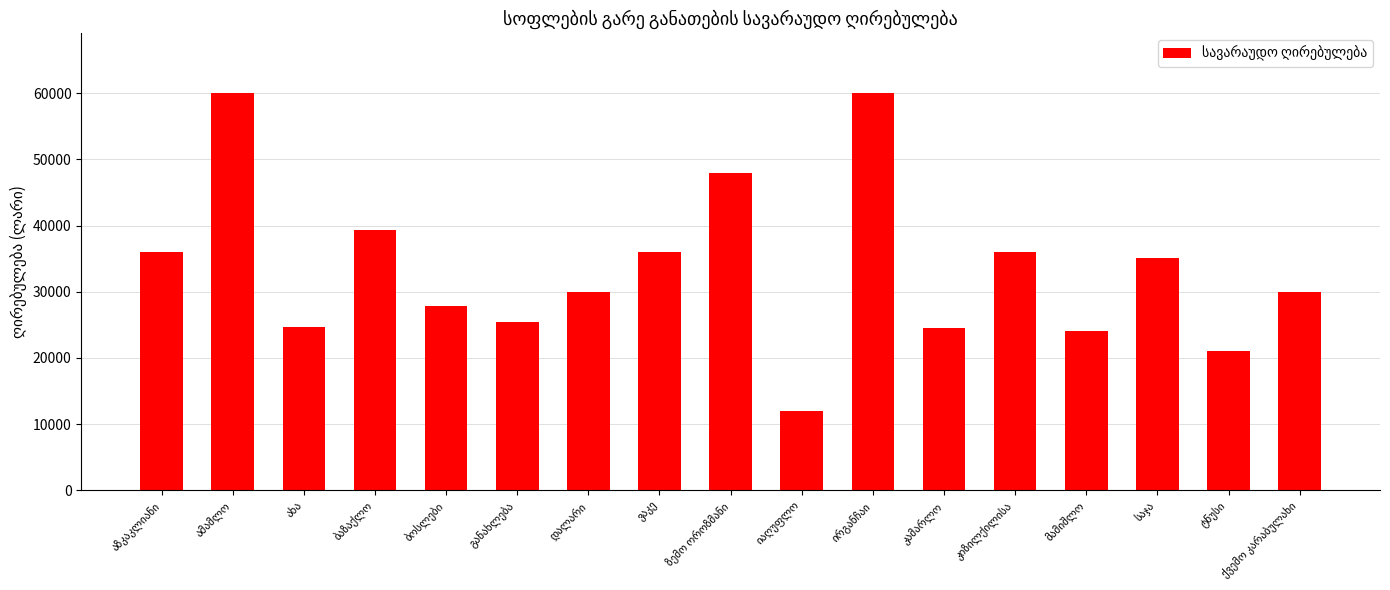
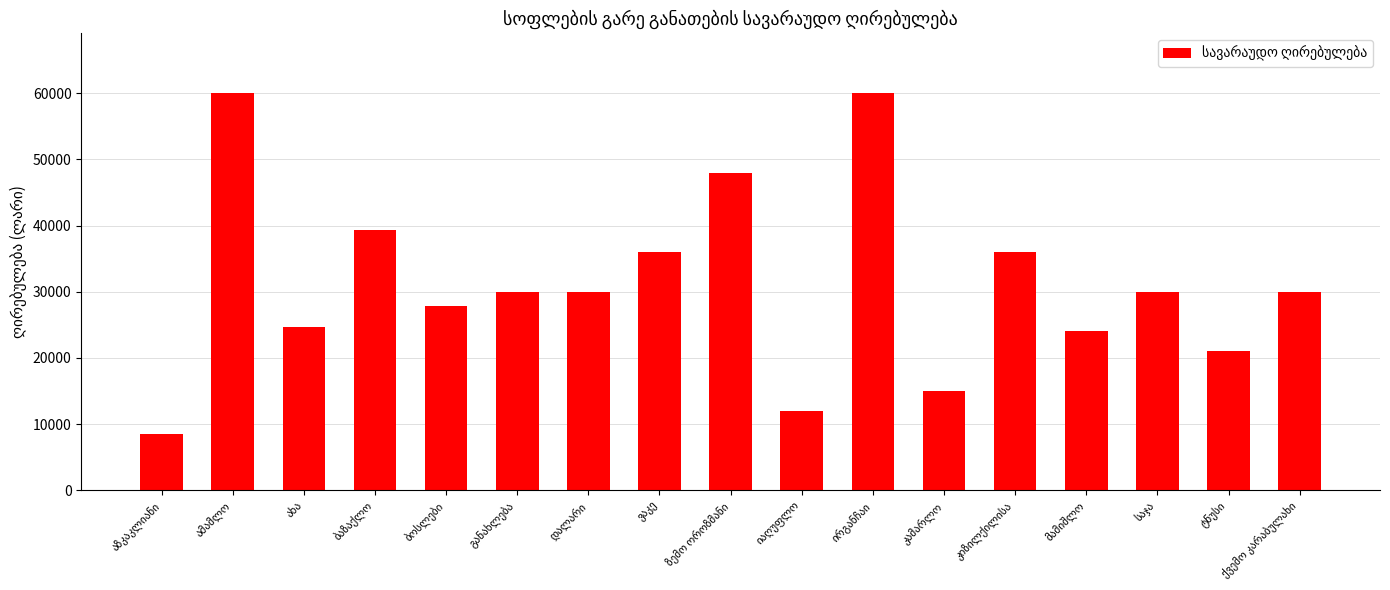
  {
-   "აზკაკლიანი": 36000,
+   "აზკაკლიანი": 9000,
    "ამამლო": 60000,
    "ახა": 25000,
    "ბაზაქლო": 39000,
    "ბოსლები": 28000,
-   "განახლება": 25000,
+   "განახლება": 30000,
    "დალარი": 30000,
    "ვაკე": 36000,
    "ზემო ოროზმანი": 48000,
    "იაღუფლო": 12000,
    "ირგანჩაი": 60000,
-   "კამარლო": 25000,
+   "კამარლო": 15000,
    "კიზილქილისა": 36000,
    "მამიშლო": 24000,
-   "საჯა": 35000,
+   "საჯა": 30000,
    "ტნუსი": 21000,
    "ქვემო კარაბულახი": 30000
  }
